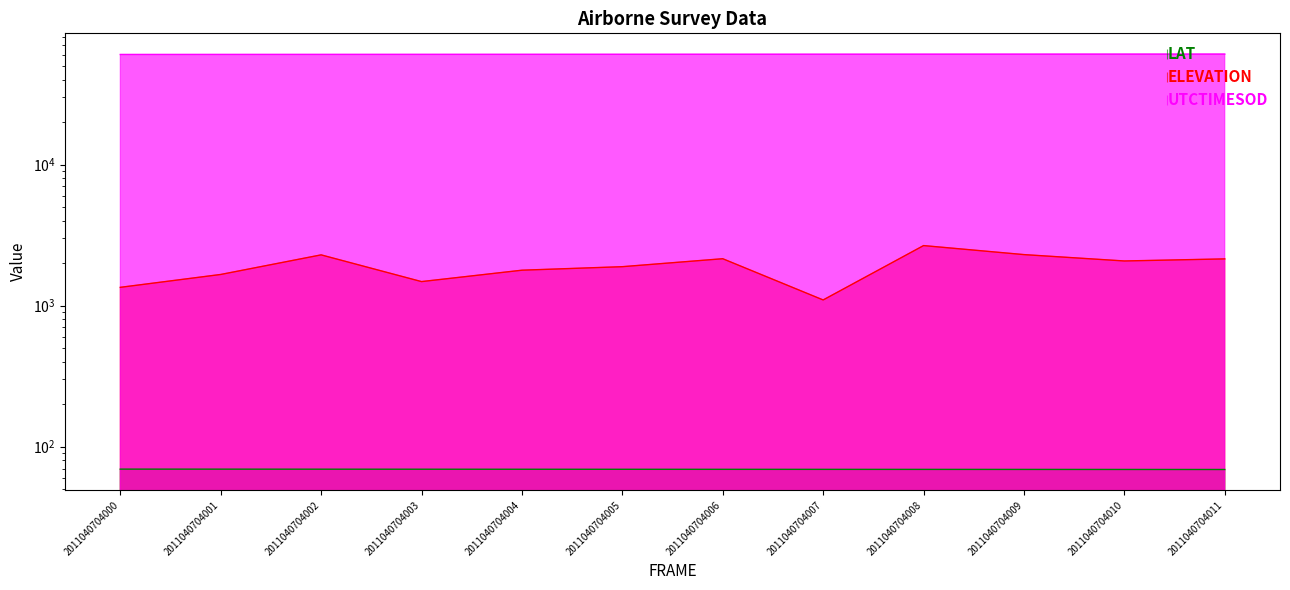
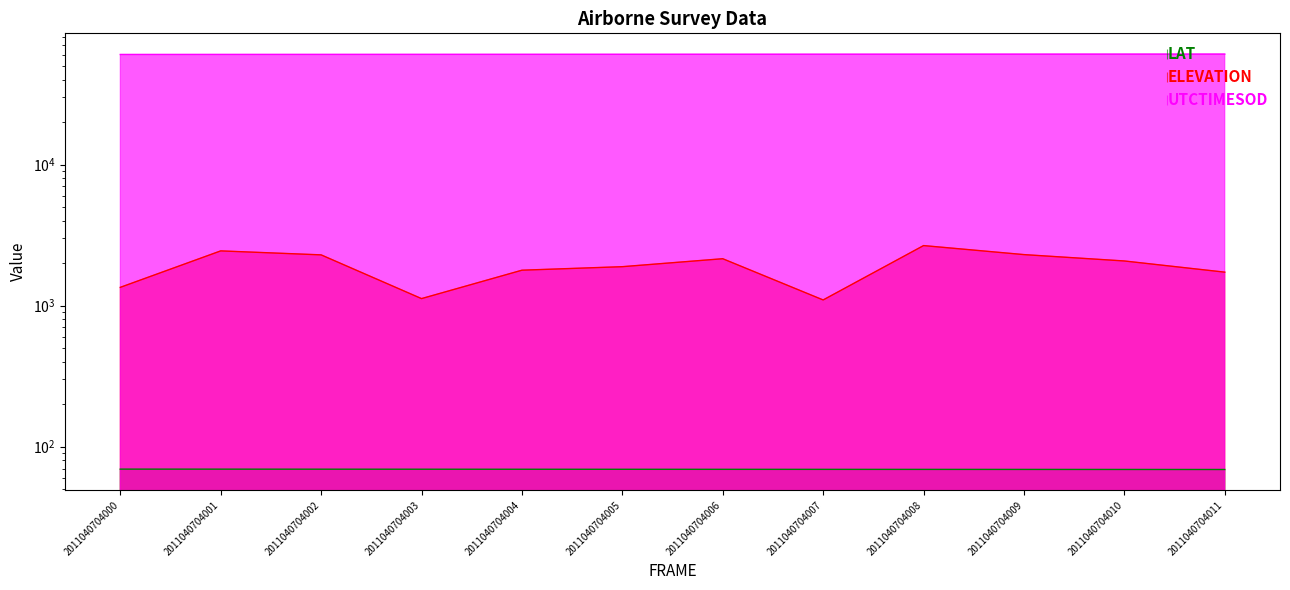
  {
    "LAT": {
      "2011040704000": 70,
      "2011040704001": 70,
      "2011040704002": 70,
      "2011040704003": 70,
      "2011040704004": 70,
      "2011040704005": 70,
      "2011040704006": 70,
      "2011040704007": 70,
      "2011040704008": 70,
      "2011040704009": 70,
      "2011040704010": 70,
      "2011040704011": 70
    },
    "ELEVATION": {
      "2011040704000": 1300,
-     "2011040704001": 1700,
+     "2011040704001": 2400,
      "2011040704002": 2300,
-     "2011040704003": 1500,
+     "2011040704003": 1100,
      "2011040704004": 1800,
      "2011040704005": 1900,
      "2011040704006": 2200,
      "2011040704007": 1100,
      "2011040704008": 2700,
      "2011040704009": 2300,
      "2011040704010": 2100,
-     "2011040704011": 2100
+     "2011040704011": 1700
    },
    "UTCTIMESOD": {
      "2011040704000": 60000,
      "2011040704001": 60000,
      "2011040704002": 60000,
      "2011040704003": 60000,
      "2011040704004": 60000,
      "2011040704005": 61000,
      "2011040704006": 61000,
      "2011040704007": 61000,
      "2011040704008": 61000,
      "2011040704009": 61000,
      "2011040704010": 61000,
      "2011040704011": 61000
    }
  }
